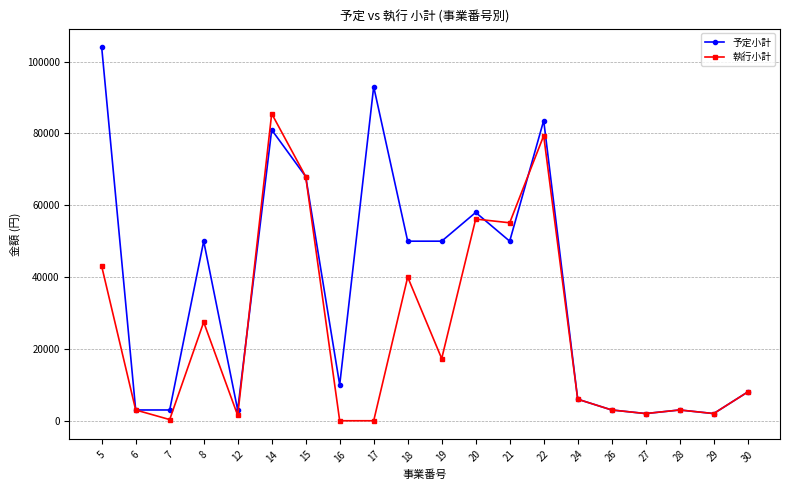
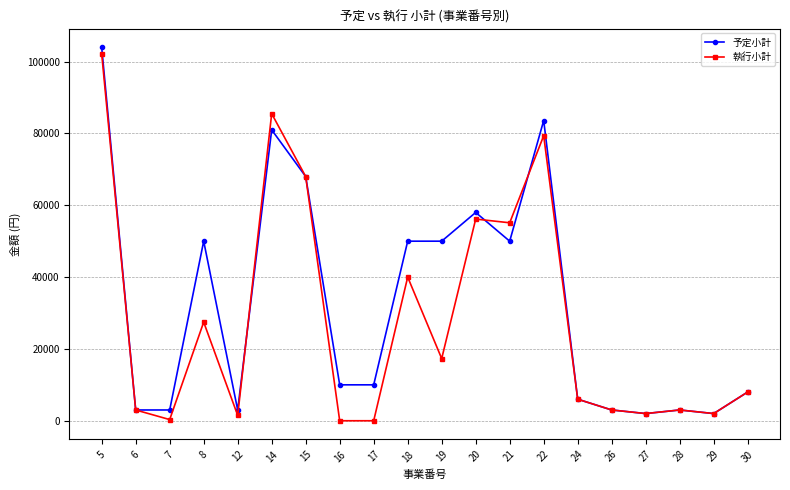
  {
    "予定小計": {
      "5": 104000,
      "7": 3000,
      "8": 50000,
      "12": 3000,
      "14": 81000,
      "16": 10000,
-     "17": 93000,
+     "17": 10000,
      "18": 50000,
      "19": 50000,
      "20": 58000,
      "21": 50000,
      "22": 84000
    },
    "執行小計": {
-     "5": 43000,
+     "5": 102000,
      "7": 0,
      "8": 27000,
      "12": 1000,
      "14": 86000,
      "16": 0,
      "17": 0,
      "18": 40000,
      "19": 17000,
      "20": 56000,
      "21": 55000,
      "22": 79000
    }
  }
